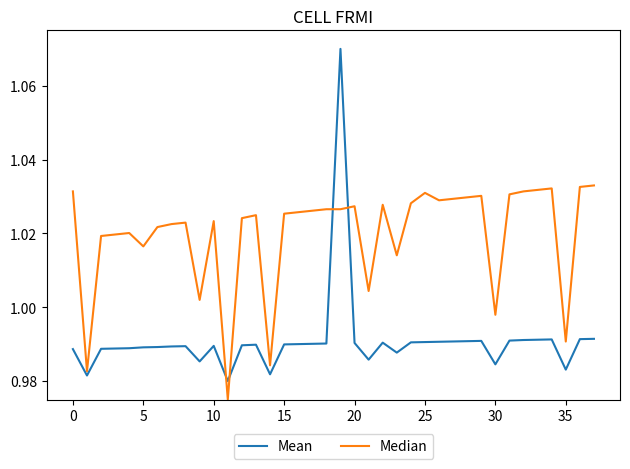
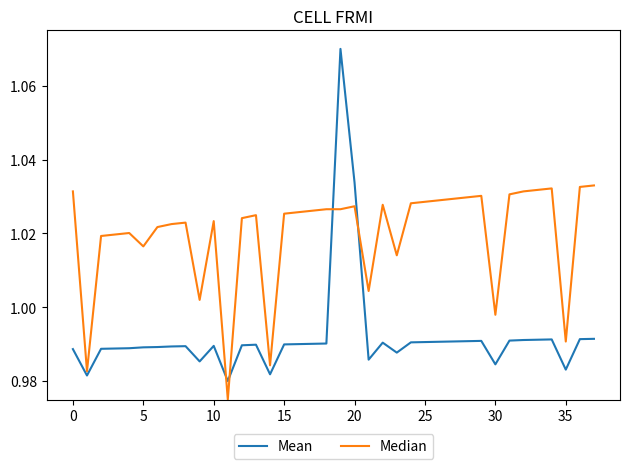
  {
    "Mean": {
      "0": 0.989,
      "5": 0.989,
      "10": 0.990,
      "15": 0.990,
-     "20": 0.990,
+     "20": 1.034,
      "25": 0.991,
      "30": 0.985,
      "35": 0.983
    },
    "Median": {
      "0": 1.031,
      "5": 1.016,
      "10": 1.023,
      "15": 1.025,
      "20": 1.027,
-     "25": 1.031,
+     "25": 1.029,
      "30": 0.998,
      "35": 0.991
    }
  }
